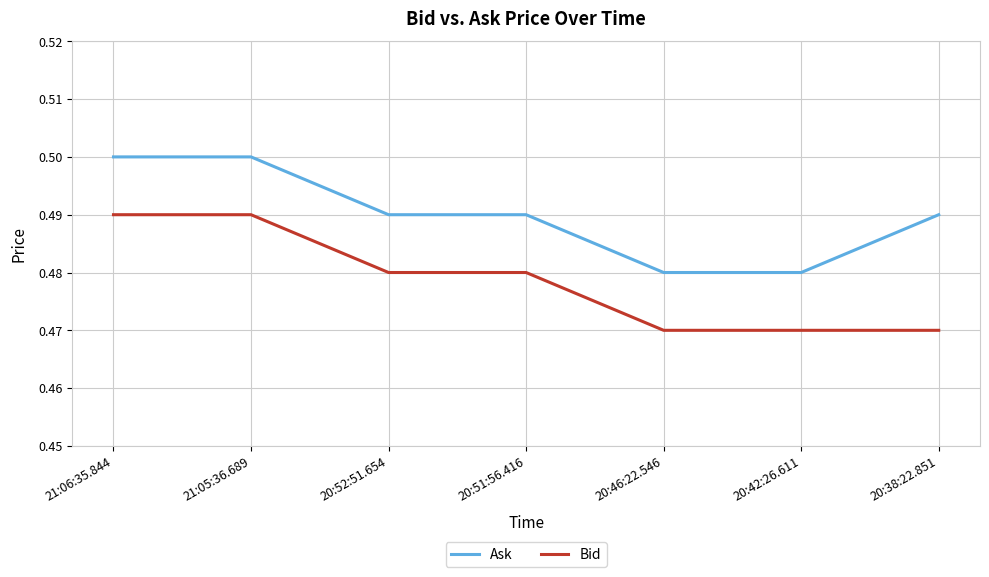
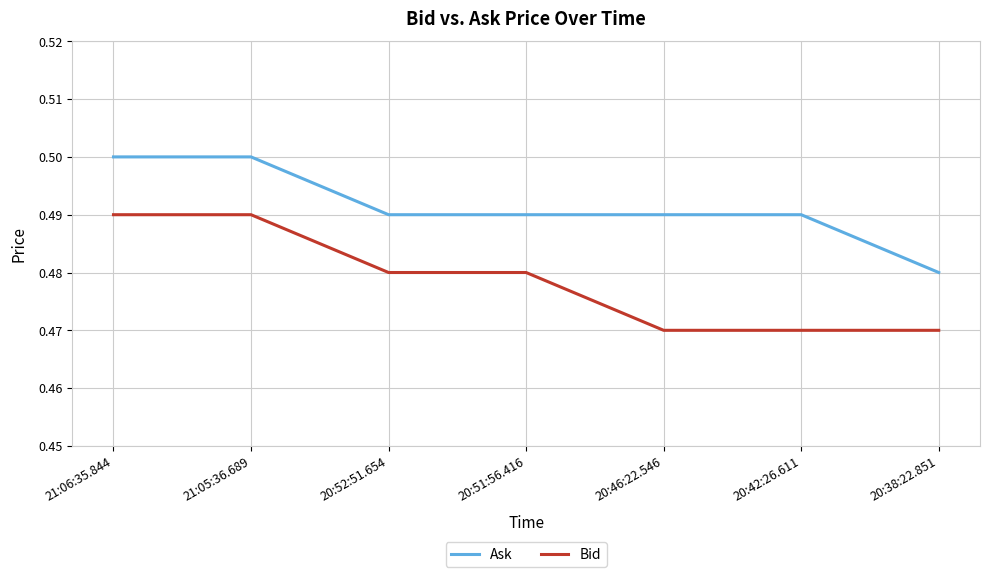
  {
    "Ask": {
      "21:06:35.844": 0.50,
      "21:05:36.689": 0.50,
      "20:52:51.654": 0.49,
      "20:51:56.416": 0.49,
-     "20:46:22.546": 0.48,
-     "20:42:26.611": 0.48,
-     "20:38:22.851": 0.49
+     "20:46:22.546": 0.49,
+     "20:42:26.611": 0.49,
+     "20:38:22.851": 0.48
    },
    "Bid": {
      "21:06:35.844": 0.49,
      "21:05:36.689": 0.49,
      "20:52:51.654": 0.48,
      "20:51:56.416": 0.48,
      "20:46:22.546": 0.47,
      "20:42:26.611": 0.47,
      "20:38:22.851": 0.47
    }
  }
